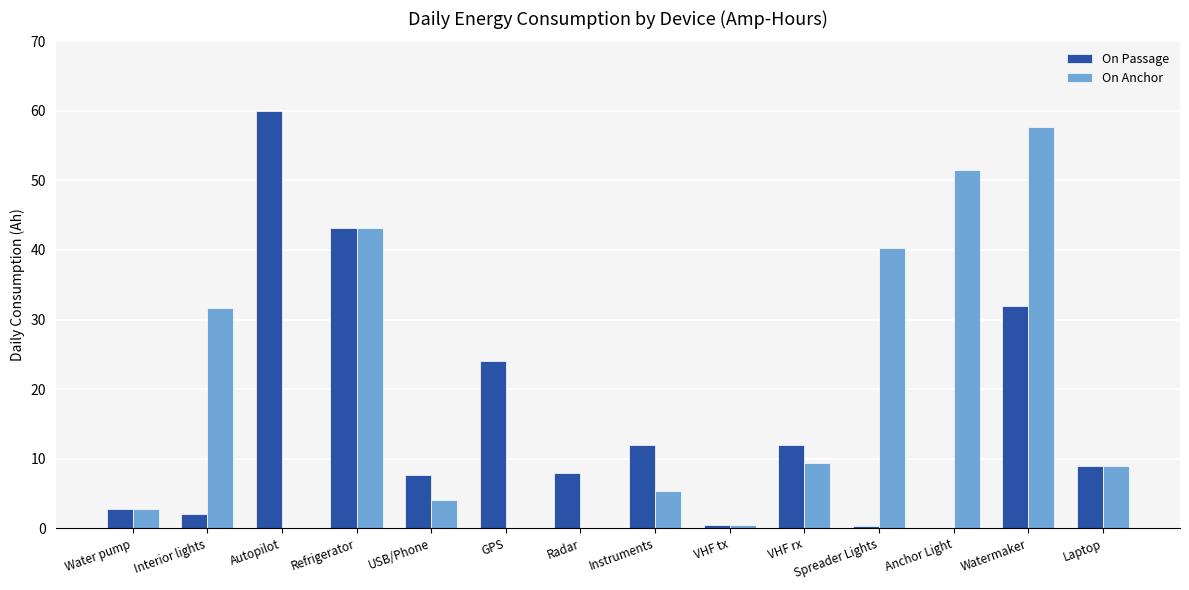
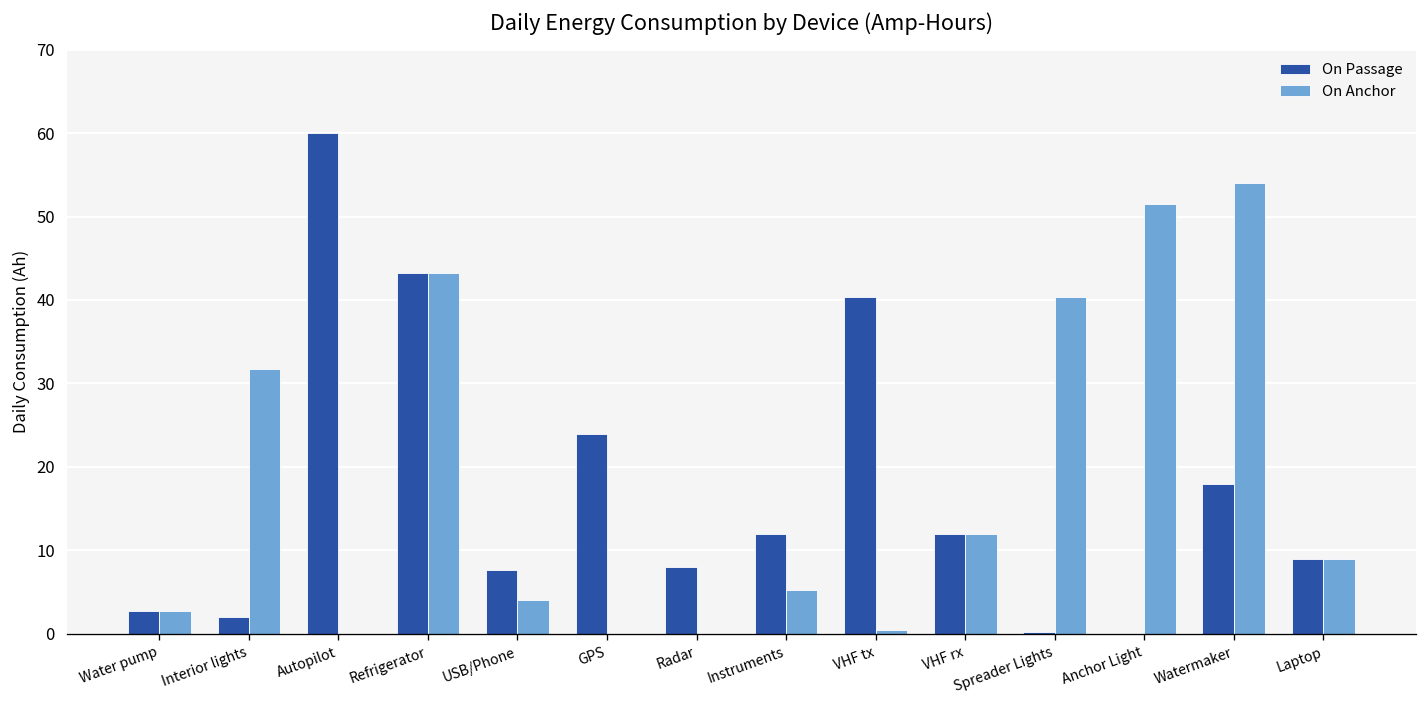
  {
    "On Passage": {
      "Water pump": 3,
      "Interior lights": 2,
      "Autopilot": 60,
      "Refrigerator": 43,
      "USB/Phone": 8,
      "GPS": 24,
      "Radar": 8,
      "Instruments": 12,
-     "VHF tx": 0,
+     "VHF tx": 40,
      "VHF rx": 12,
      "Anchor Light": 0,
-     "Watermaker": 32,
+     "Watermaker": 18,
      "Laptop": 9
    },
    "On Anchor": {
      "Water pump": 3,
      "Interior lights": 32,
      "Autopilot": 0,
      "Refrigerator": 43,
      "USB/Phone": 4,
      "GPS": 0,
      "Radar": 0,
      "Instruments": 5,
      "VHF tx": 0,
-     "VHF rx": 9,
+     "VHF rx": 12,
      "Spreader Lights": 40,
      "Anchor Light": 52,
-     "Watermaker": 58,
+     "Watermaker": 54,
      "Laptop": 9
    }
  }
